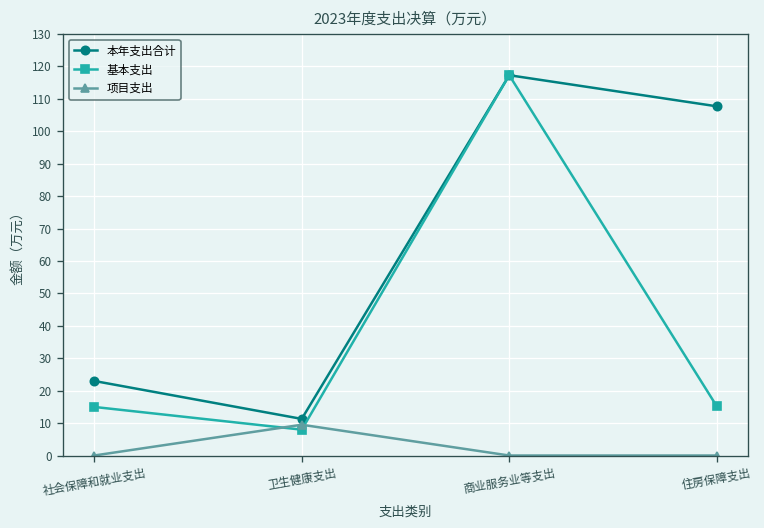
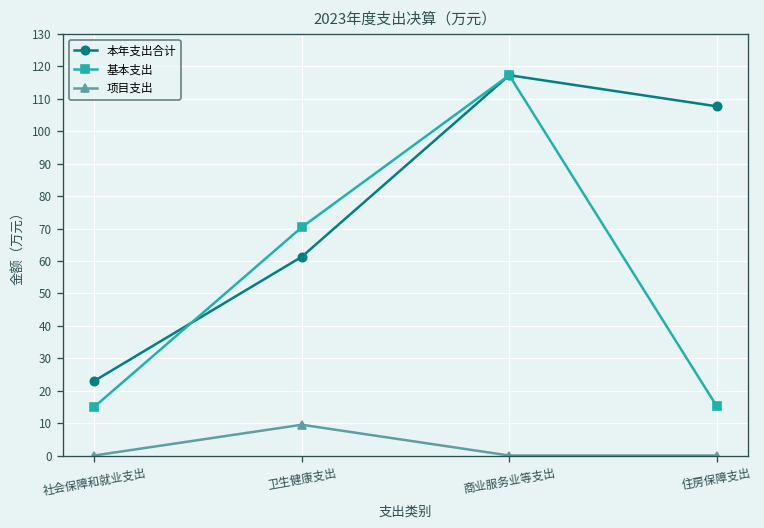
  {
    "本年支出合计": {
      "社会保障和就业支出": 23,
-     "卫生健康支出": 11,
+     "卫生健康支出": 61,
      "住房保障支出": 108
    },
    "基本支出": {
      "社会保障和就业支出": 15,
-     "卫生健康支出": 8,
+     "卫生健康支出": 70,
      "住房保障支出": 15
    },
    "项目支出": {
      "社会保障和就业支出": 0,
      "卫生健康支出": 9,
      "商业服务业等支出": 0,
      "住房保障支出": 0
    }
  }
